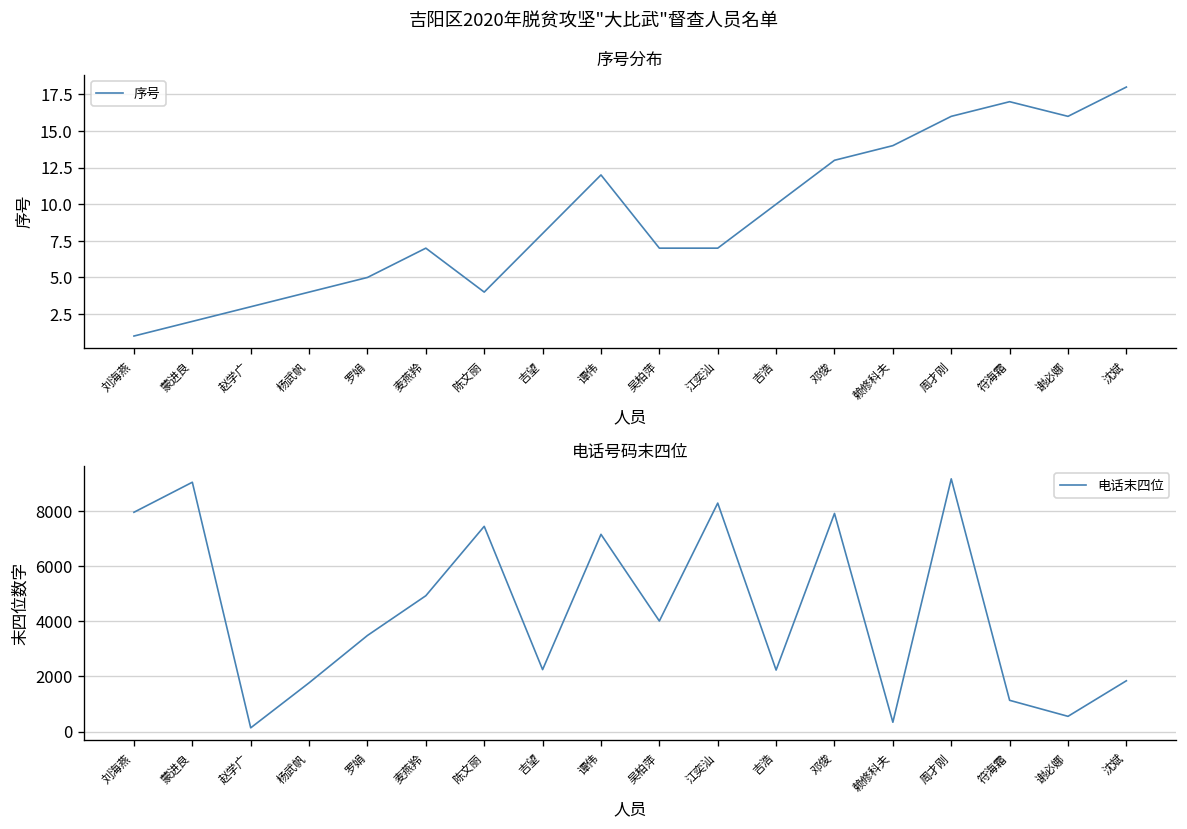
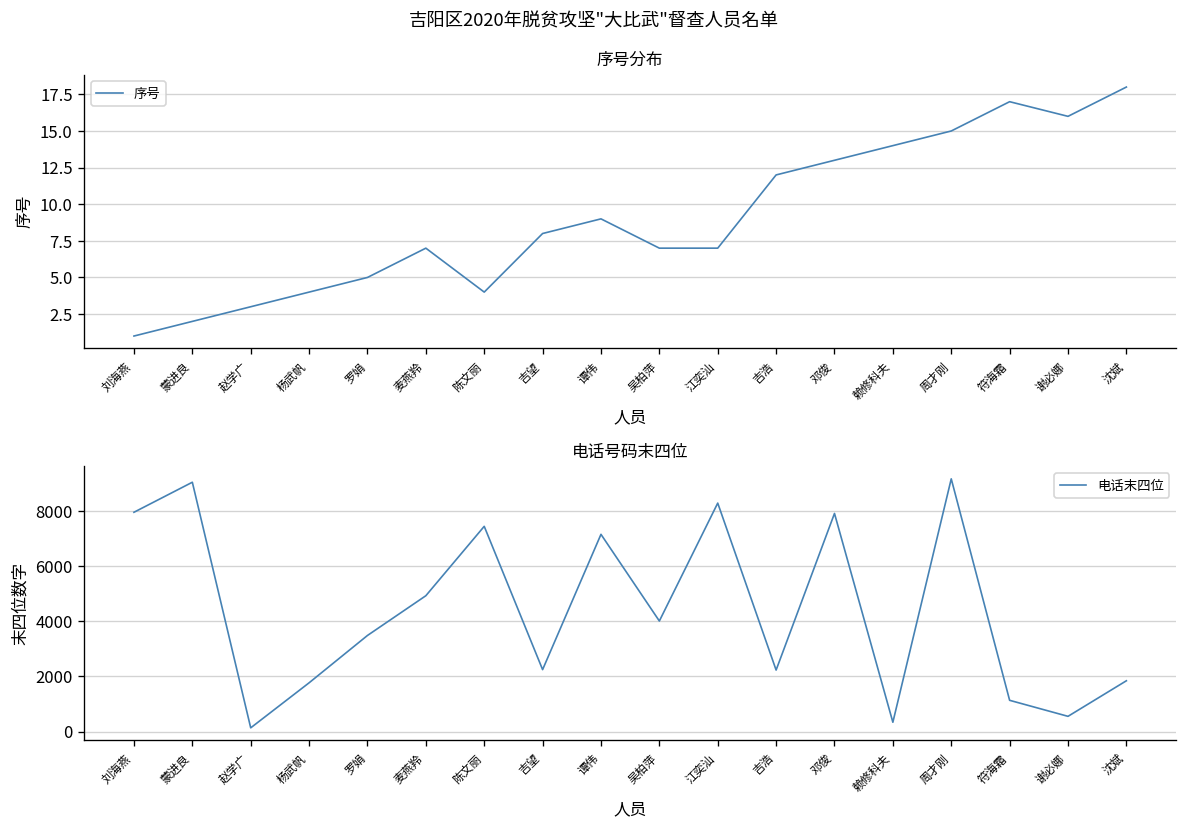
  {
    "序号分布": {
      "刘海燕": 1,
      "蒙进良": 2,
      "赵学广": 3,
      "杨武帆": 4,
      "罗娟": 5,
      "麦燕羚": 7,
      "陈文丽": 4,
      "吉望": 8,
-     "谭伟": 12,
+     "谭伟": 9,
      "吴柏萍": 7,
      "江奕汕": 7,
-     "吉浩": 10,
+     "吉浩": 12,
      "邓俊": 13,
      "赖修科夫": 14,
-     "周才刚": 16,
+     "周才刚": 15,
      "符海霜": 17,
      "谢必娜": 16,
      "沈斌": 18
    },
    "电话号码末四位": {
      "刘海燕": 8000,
      "蒙进良": 9100,
      "赵学广": 100,
      "杨武帆": 1800,
      "罗娟": 3500,
      "麦燕羚": 4900,
      "陈文丽": 7500,
      "吉望": 2200,
      "谭伟": 7200,
      "吴柏萍": 4000,
      "江奕汕": 8300,
      "吉浩": 2200,
      "邓俊": 7900,
      "赖修科夫": 300,
      "周才刚": 9200,
      "符海霜": 1100,
      "谢必娜": 600,
      "沈斌": 1800
    }
  }
